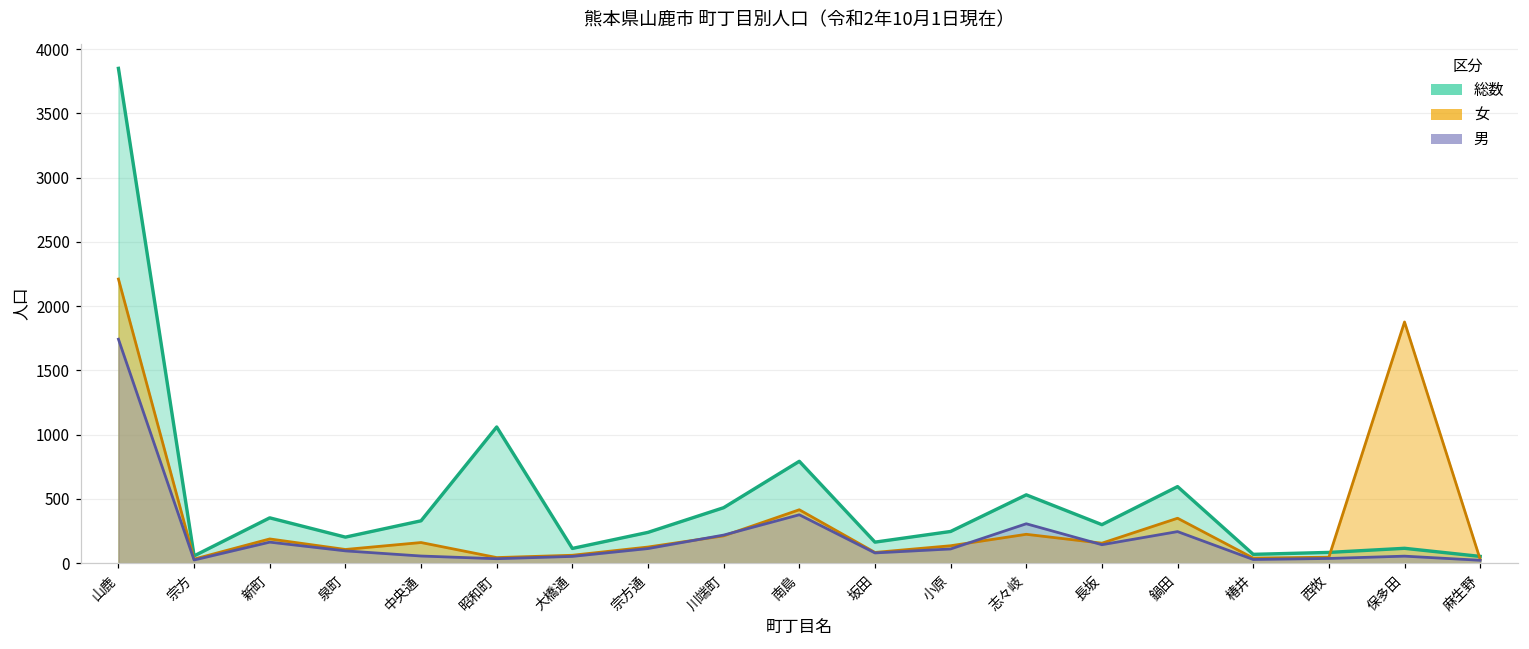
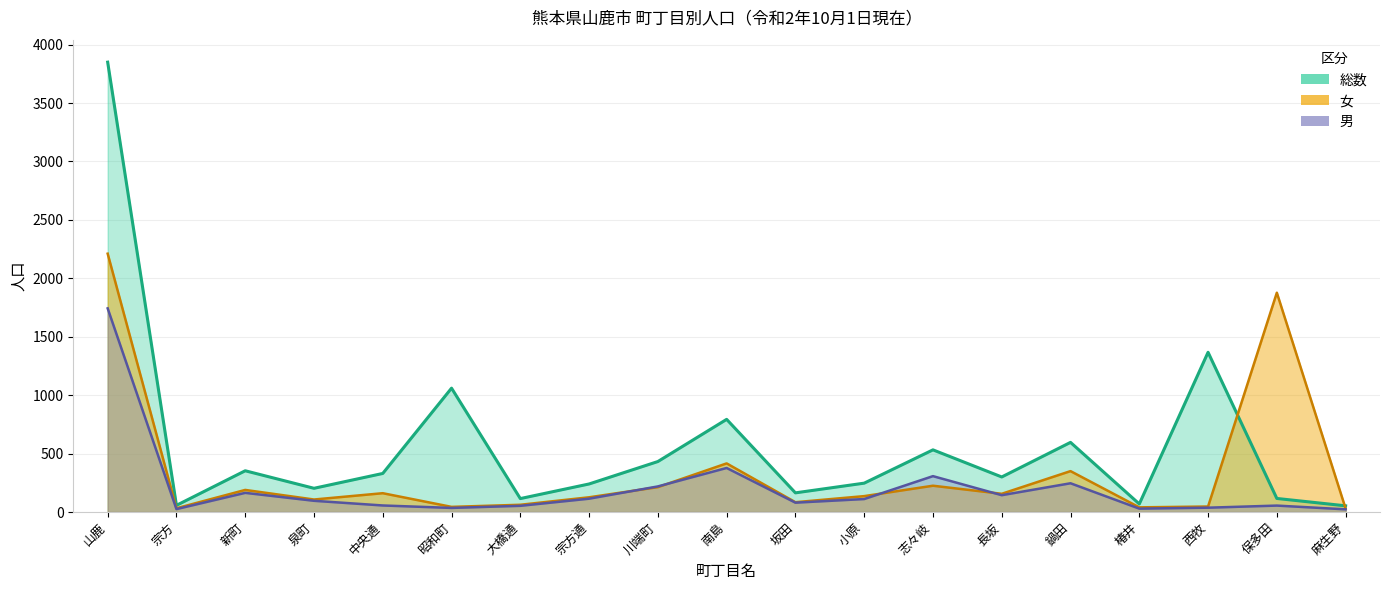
  {
    "総数": {
      "山鹿": 3850,
      "宗方": 60,
      "新町": 350,
      "泉町": 200,
      "中央通": 330,
      "昭和町": 1060,
      "大橋通": 120,
      "宗方通": 240,
      "川端町": 430,
      "南島": 790,
      "坂田": 160,
      "小原": 250,
      "志々岐": 530,
      "長坂": 300,
      "鍋田": 600,
      "椿井": 70,
-     "西牧": 80,
+     "西牧": 1370,
      "保多田": 120,
      "麻生野": 50
    },
    "女": {
      "山鹿": 2210,
      "新町": 190,
      "中央通": 160,
      "南島": 420,
      "小原": 140,
      "志々岐": 230,
      "鍋田": 350,
      "保多田": 1880
    },
    "男": {
      "山鹿": 1740,
      "新町": 160,
      "中央通": 60,
      "南島": 380,
      "小原": 110,
      "志々岐": 310,
      "鍋田": 250,
      "保多田": 60
    }
  }
